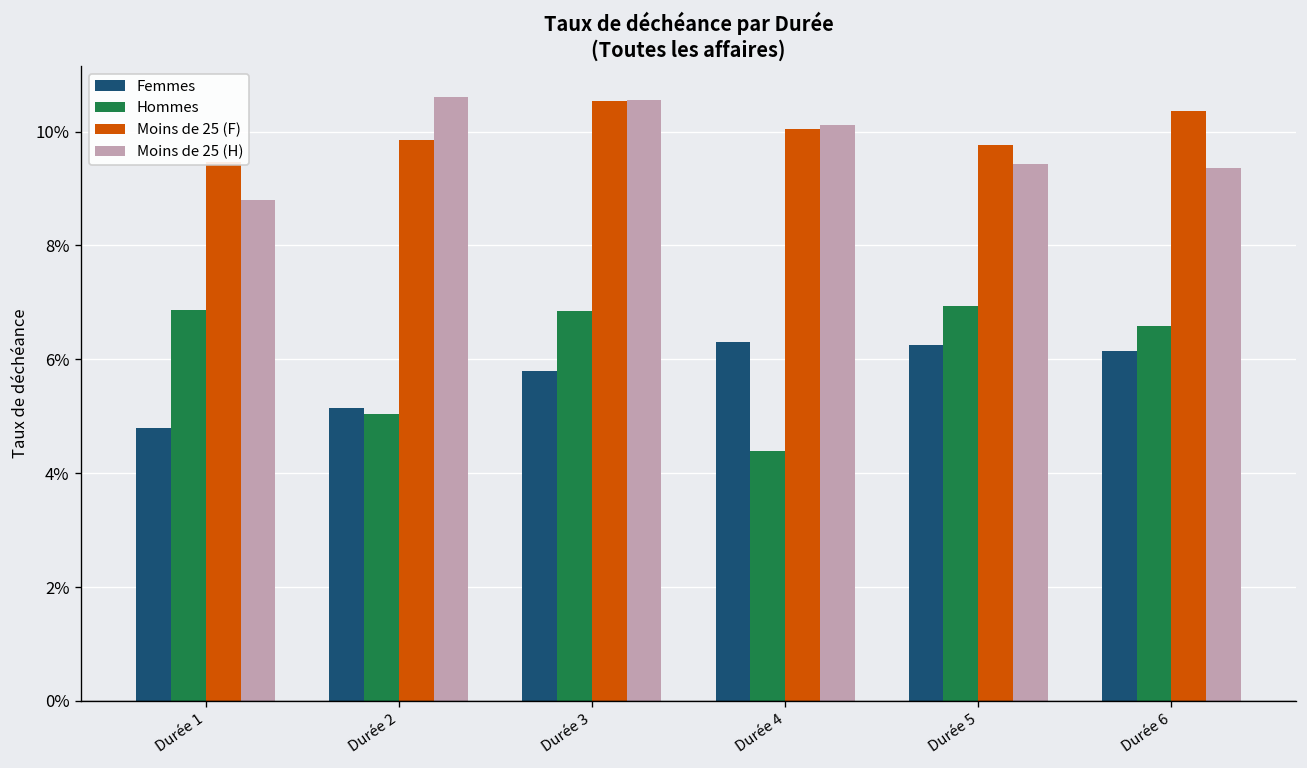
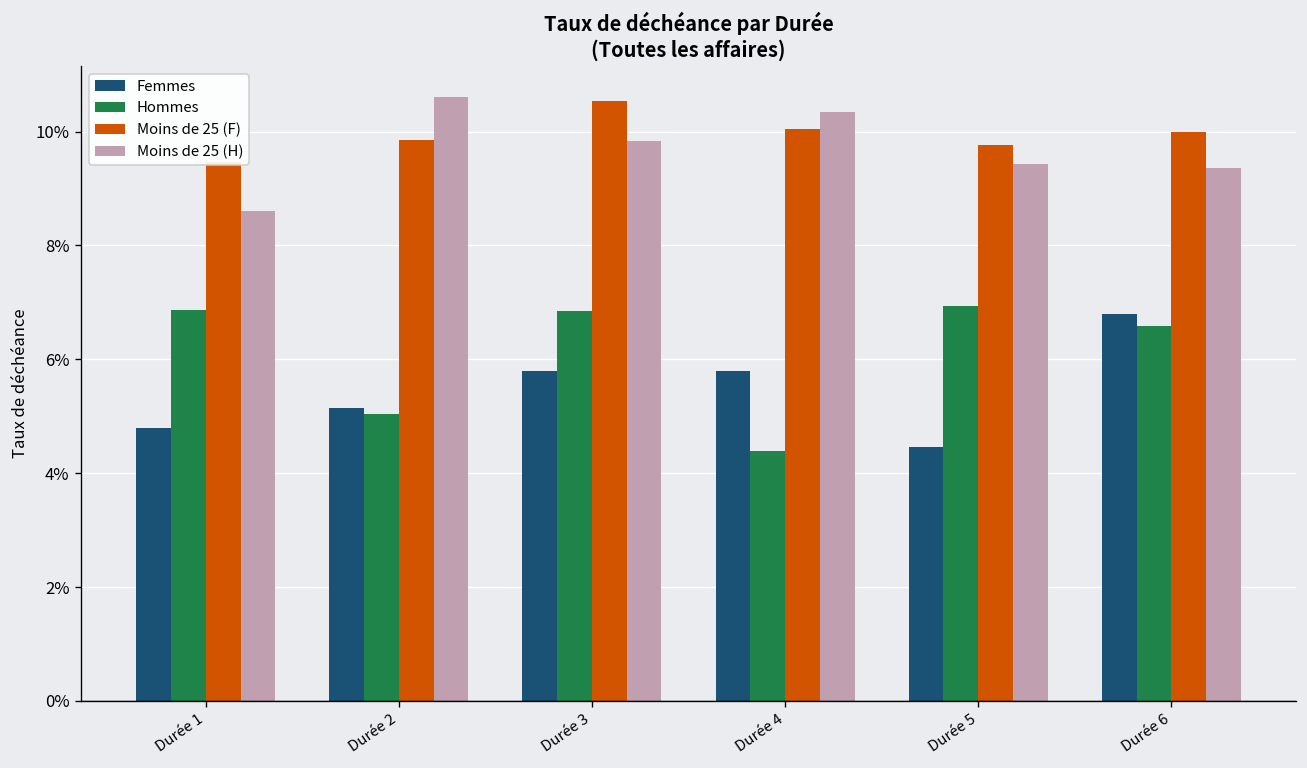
  {
    "Femmes": {
      "Durée 1": "4.8%",
      "Durée 2": "5.1%",
      "Durée 3": "5.8%",
-     "Durée 4": "6.3%",
-     "Durée 5": "6.3%",
-     "Durée 6": "6.1%"
+     "Durée 4": "5.8%",
+     "Durée 5": "4.5%",
+     "Durée 6": "6.8%"
    },
    "Hommes": {
      "Durée 1": "6.9%",
      "Durée 2": "5.0%",
      "Durée 3": "6.9%",
      "Durée 4": "4.4%",
      "Durée 5": "6.9%",
      "Durée 6": "6.6%"
    },
    "Moins de 25 (F)": {
      "Durée 2": "9.8%",
      "Durée 3": "10.5%",
      "Durée 4": "10.0%",
      "Durée 5": "9.8%",
-     "Durée 6": "10.4%"
+     "Durée 6": "10.0%"
    },
    "Moins de 25 (H)": {
-     "Durée 1": "8.8%",
+     "Durée 1": "8.6%",
      "Durée 2": "10.6%",
-     "Durée 3": "10.6%",
-     "Durée 4": "10.1%",
+     "Durée 3": "9.8%",
+     "Durée 4": "10.3%",
      "Durée 5": "9.4%",
      "Durée 6": "9.4%"
    }
  }
